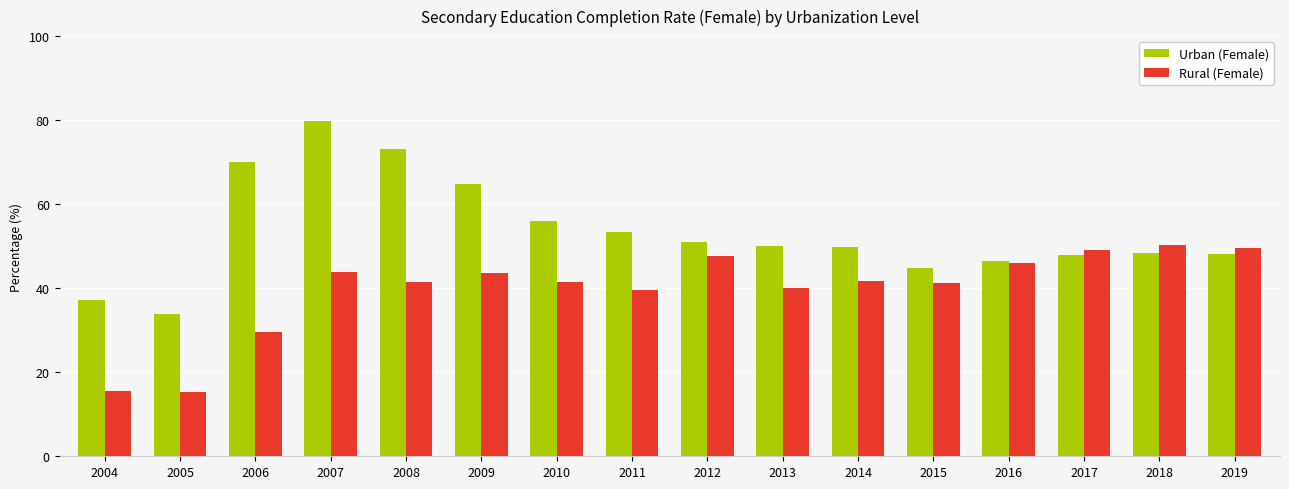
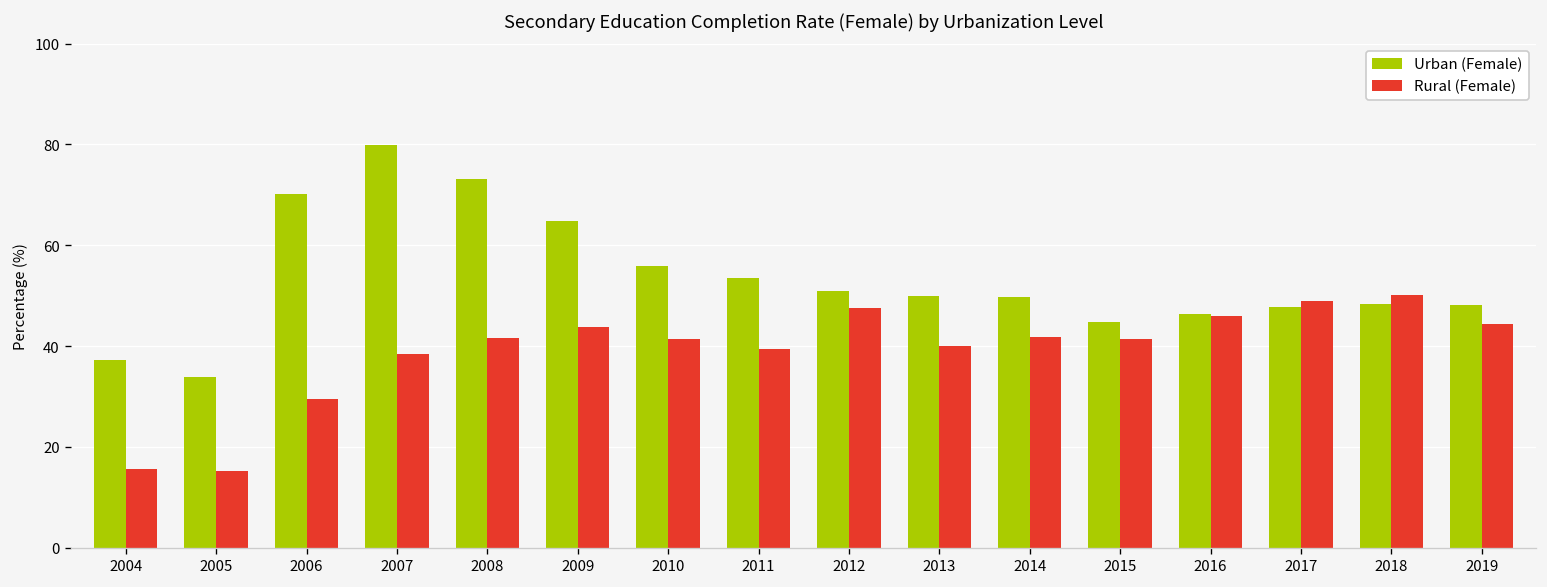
  {
    "Urban (Female)": {
      "2004": 37,
      "2005": 34,
      "2006": 70,
      "2007": 80,
      "2008": 73,
      "2009": 65,
      "2010": 56,
      "2011": 53,
      "2012": 51,
      "2013": 50,
      "2014": 50,
      "2015": 45,
      "2016": 46,
      "2017": 48,
      "2018": 48,
      "2019": 48
    },
    "Rural (Female)": {
      "2004": 16,
      "2005": 15,
      "2006": 30,
-     "2007": 44,
+     "2007": 38,
      "2008": 42,
      "2009": 44,
      "2010": 41,
      "2011": 40,
      "2012": 48,
      "2013": 40,
      "2014": 42,
      "2015": 41,
      "2016": 46,
      "2017": 49,
      "2018": 50,
-     "2019": 50
+     "2019": 44
    }
  }
